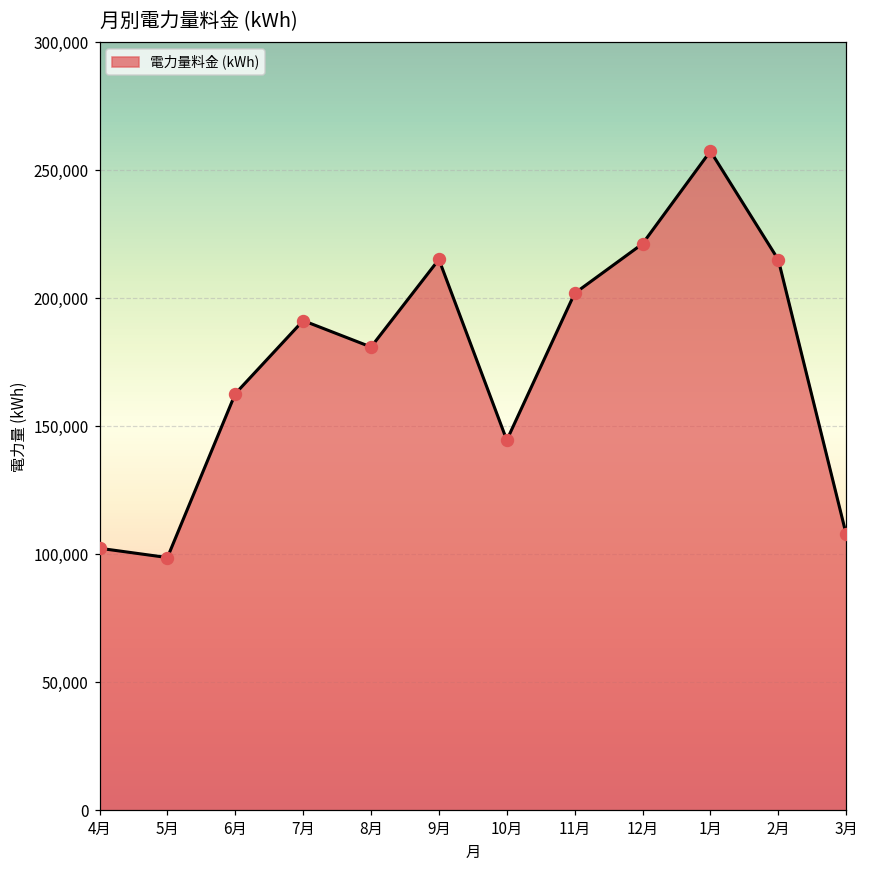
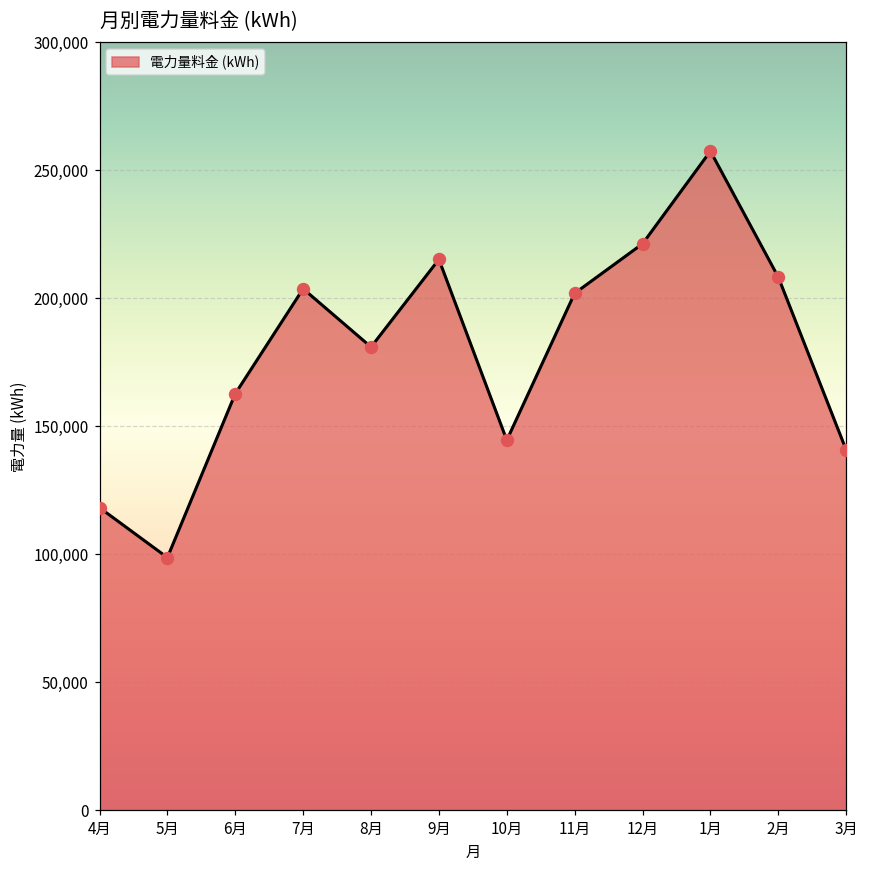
  {
-   "4月": "102,000",
+   "4月": "118,000",
    "5月": "99,000",
    "6月": "163,000",
-   "7月": "191,000",
+   "7月": "204,000",
    "8月": "181,000",
    "9月": "215,000",
    "10月": "145,000",
    "11月": "202,000",
    "12月": "221,000",
    "1月": "257,000",
-   "2月": "215,000",
-   "3月": "108,000"
+   "2月": "208,000",
+   "3月": "141,000"
  }
